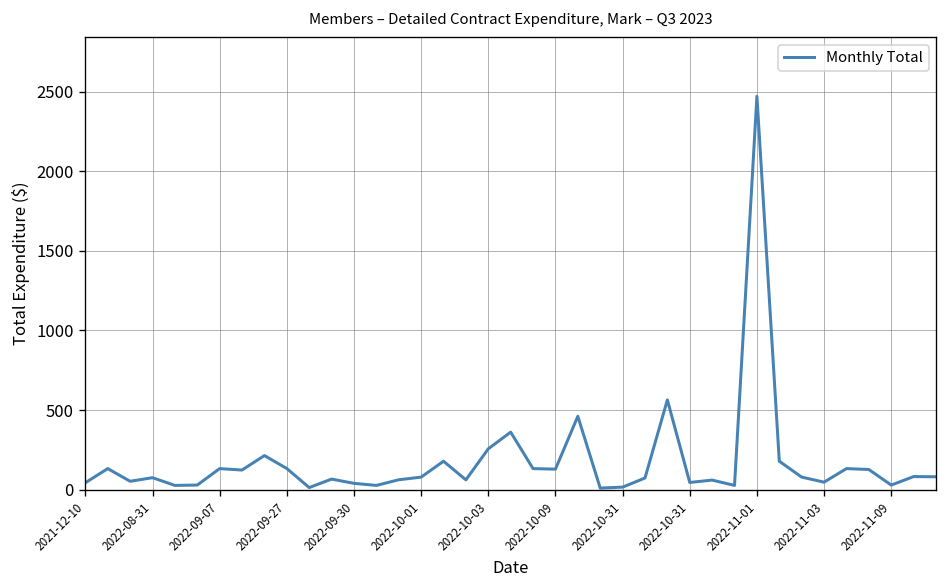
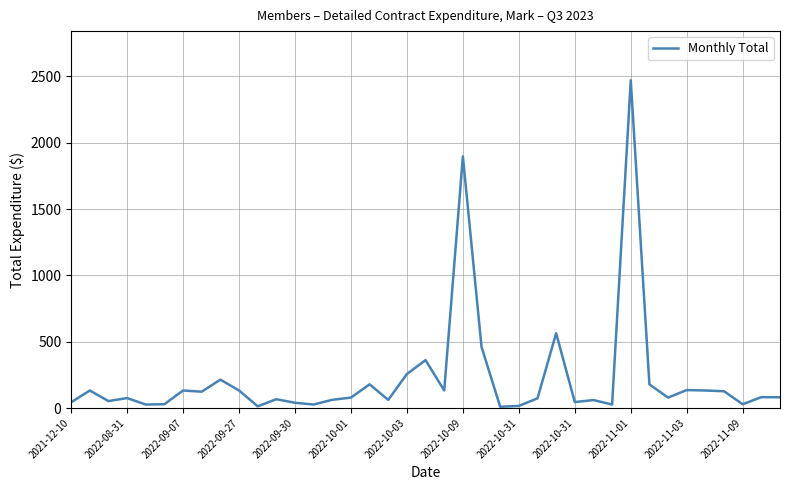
  {
    "2021-12-10": 40,
    "2022-09-07": 130,
    "2022-09-27": 130,
    "2022-10-03": 260,
-   "2022-10-09": 130,
-   "2022-11-03": 50
+   "2022-10-09": 1900,
+   "2022-11-03": 140
  }
